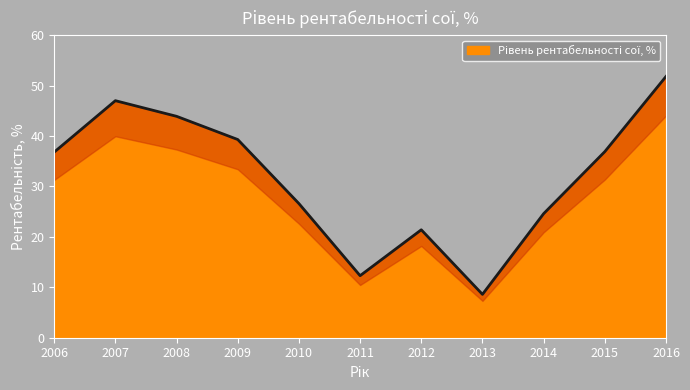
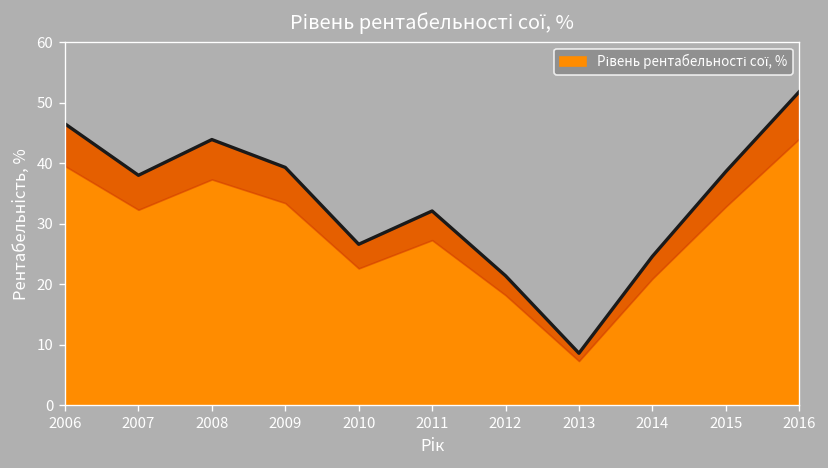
  {
-   "2006": 37,
-   "2007": 47,
+   "2006": 47,
+   "2007": 38,
    "2008": 44,
    "2009": 39,
    "2010": 27,
-   "2011": 12,
+   "2011": 32,
    "2012": 21,
    "2013": 9,
    "2014": 25,
-   "2015": 37,
+   "2015": 39,
    "2016": 52
  }
